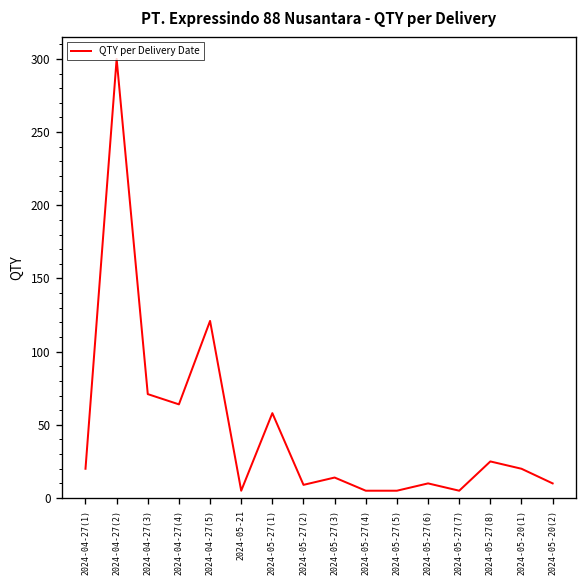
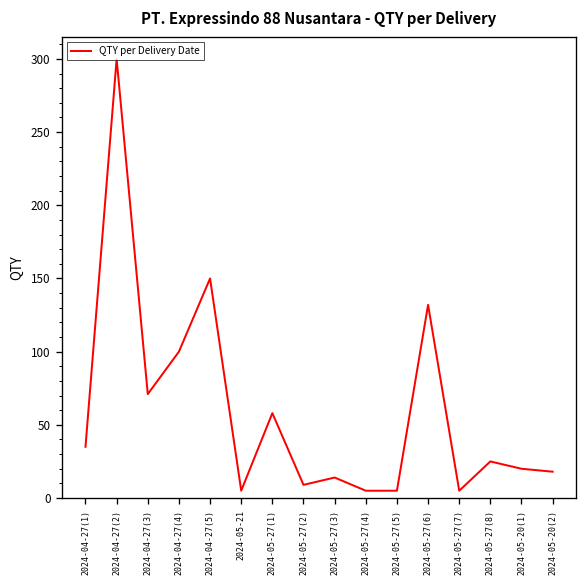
  {
-   "2024-04-27(1)": 20,
+   "2024-04-27(1)": 35,
    "2024-04-27(3)": 71,
-   "2024-04-27(4)": 64,
-   "2024-04-27(5)": 121,
+   "2024-04-27(4)": 100,
+   "2024-04-27(5)": 150,
    "2024-05-21": 5,
    "2024-05-27(1)": 58,
    "2024-05-27(2)": 9,
    "2024-05-27(3)": 14,
    "2024-05-27(4)": 5,
    "2024-05-27(5)": 5,
-   "2024-05-27(6)": 10,
+   "2024-05-27(6)": 132,
    "2024-05-27(7)": 5,
    "2024-05-27(8)": 25,
    "2024-05-20(1)": 20,
-   "2024-05-20(2)": 10
+   "2024-05-20(2)": 18
  }
